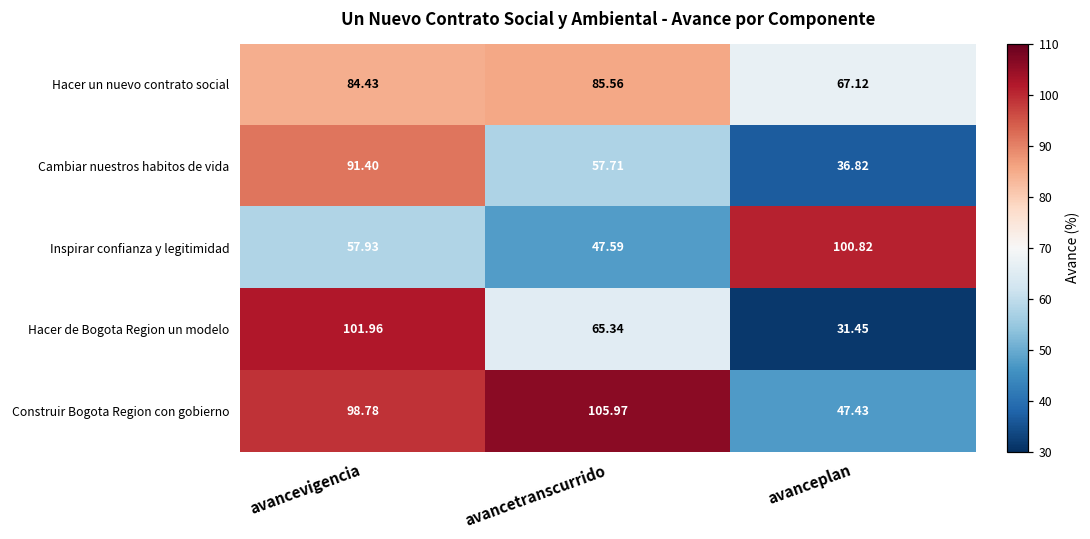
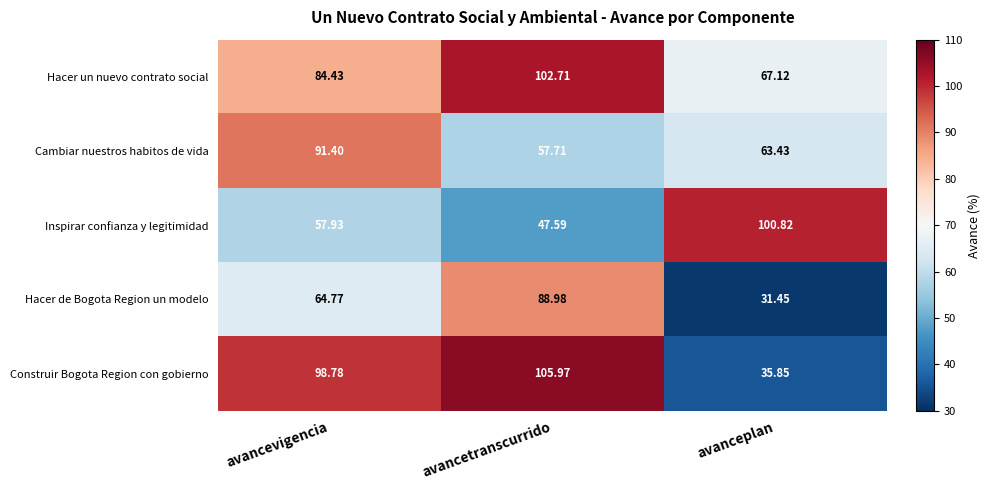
  {
    "Hacer un nuevo contrato social": {
      "avancevigencia": 84.43,
-     "avancetranscurrido": 85.56,
+     "avancetranscurrido": 102.71,
      "avanceplan": 67.12
    },
    "Cambiar nuestros habitos de vida": {
      "avancevigencia": 91.40,
      "avancetranscurrido": 57.71,
-     "avanceplan": 36.82
+     "avanceplan": 63.43
    },
    "Inspirar confianza y legitimidad": {
      "avancevigencia": 57.93,
      "avancetranscurrido": 47.59,
      "avanceplan": 100.82
    },
    "Hacer de Bogota Region un modelo": {
-     "avancevigencia": 101.96,
-     "avancetranscurrido": 65.34,
+     "avancevigencia": 64.77,
+     "avancetranscurrido": 88.98,
      "avanceplan": 31.45
    },
    "Construir Bogota Region con gobierno": {
      "avancevigencia": 98.78,
      "avancetranscurrido": 105.97,
-     "avanceplan": 47.43
+     "avanceplan": 35.85
    }
  }
